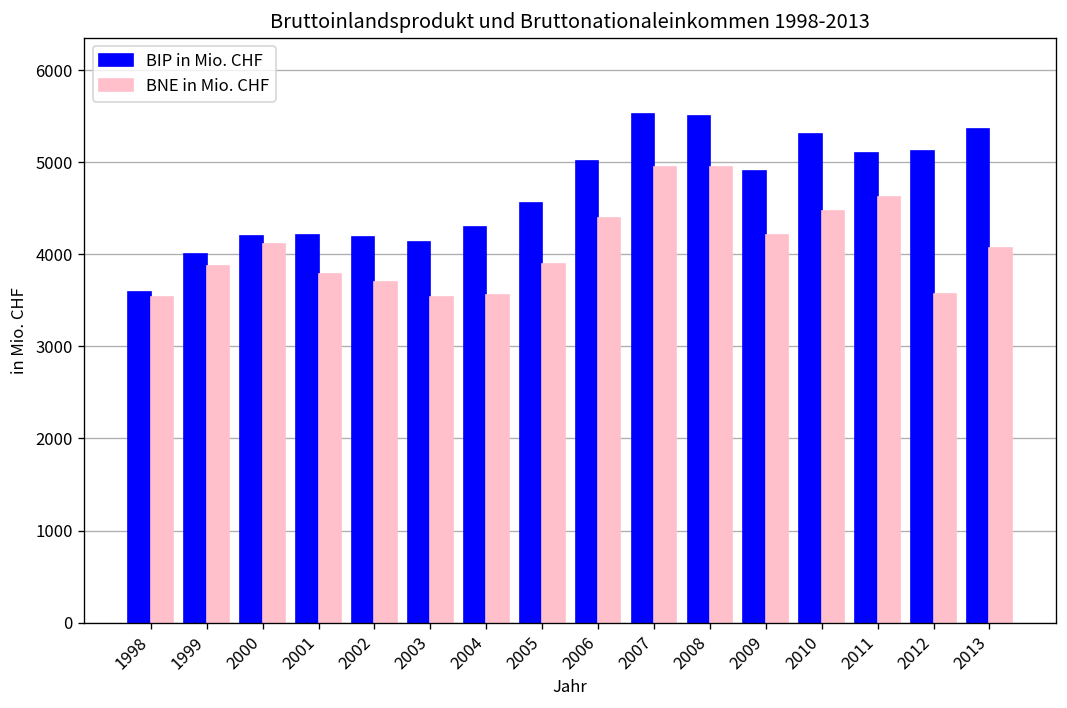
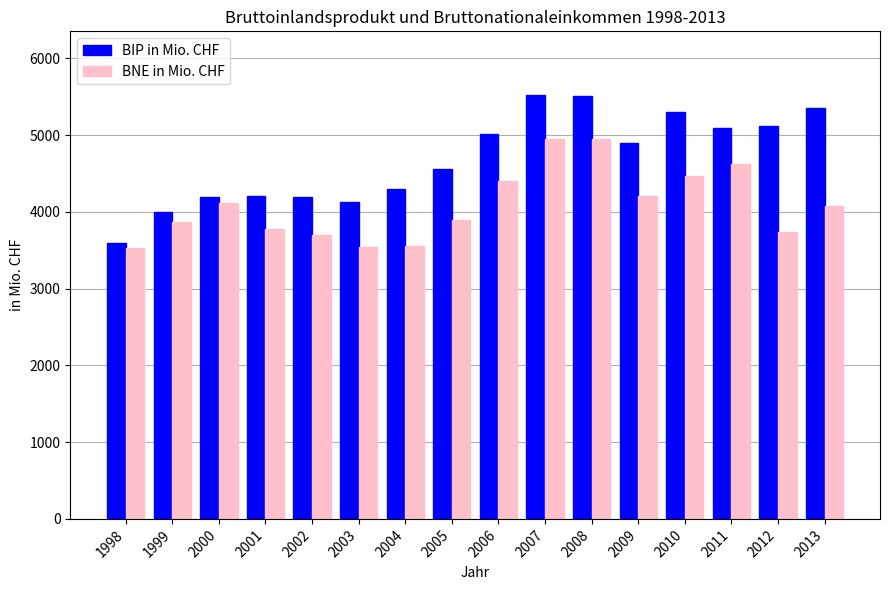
  {
    "BIP in Mio. CHF": {
      "1998": 3600,
      "1999": 4000,
      "2000": 4200,
      "2001": 4200,
      "2002": 4200,
      "2003": 4100,
      "2004": 4300,
      "2005": 4600,
      "2006": 5000,
      "2007": 5500,
      "2008": 5500,
      "2009": 4900,
      "2010": 5300,
      "2011": 5100,
      "2012": 5100,
      "2013": 5400
    },
    "BNE in Mio. CHF": {
      "1998": 3500,
      "1999": 3900,
      "2000": 4100,
      "2001": 3800,
      "2002": 3700,
      "2003": 3500,
      "2004": 3600,
      "2005": 3900,
      "2006": 4400,
      "2007": 4900,
      "2008": 4900,
      "2009": 4200,
      "2010": 4500,
      "2011": 4600,
-     "2012": 3600,
+     "2012": 3700,
      "2013": 4100
    }
  }
